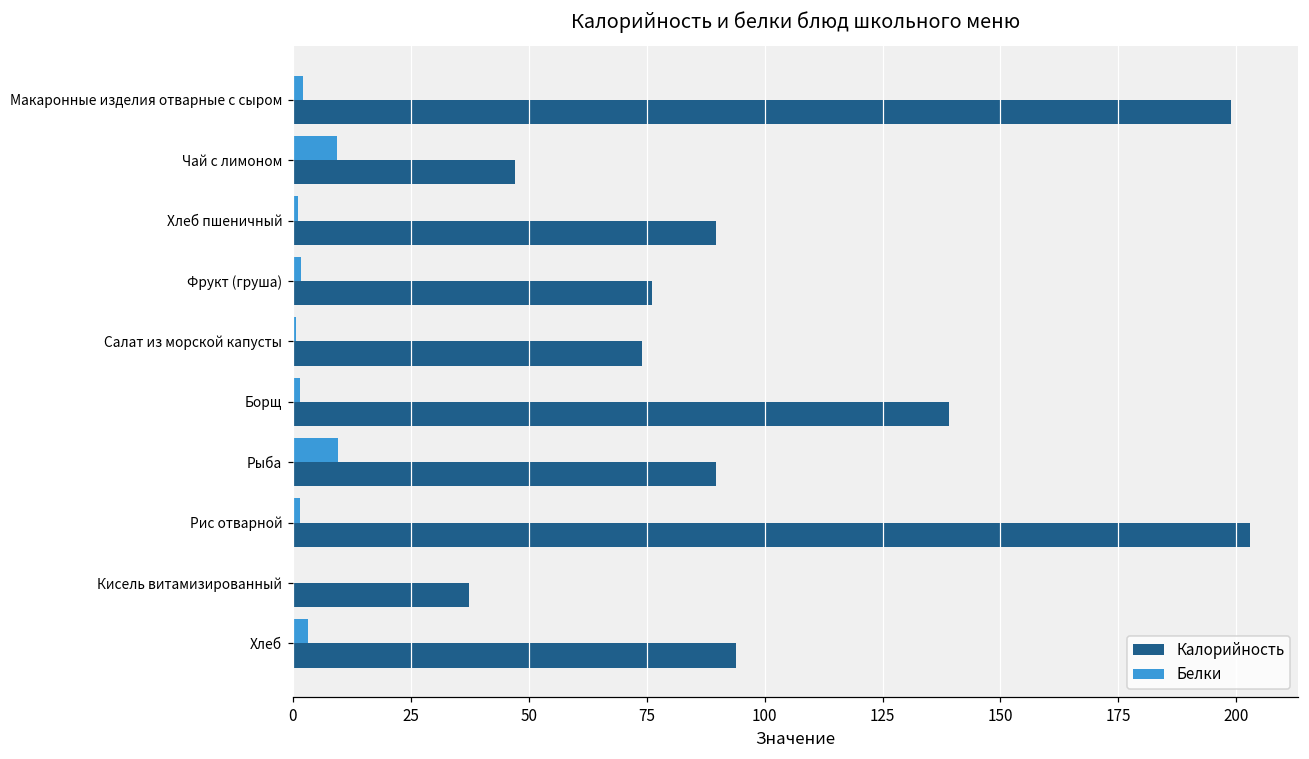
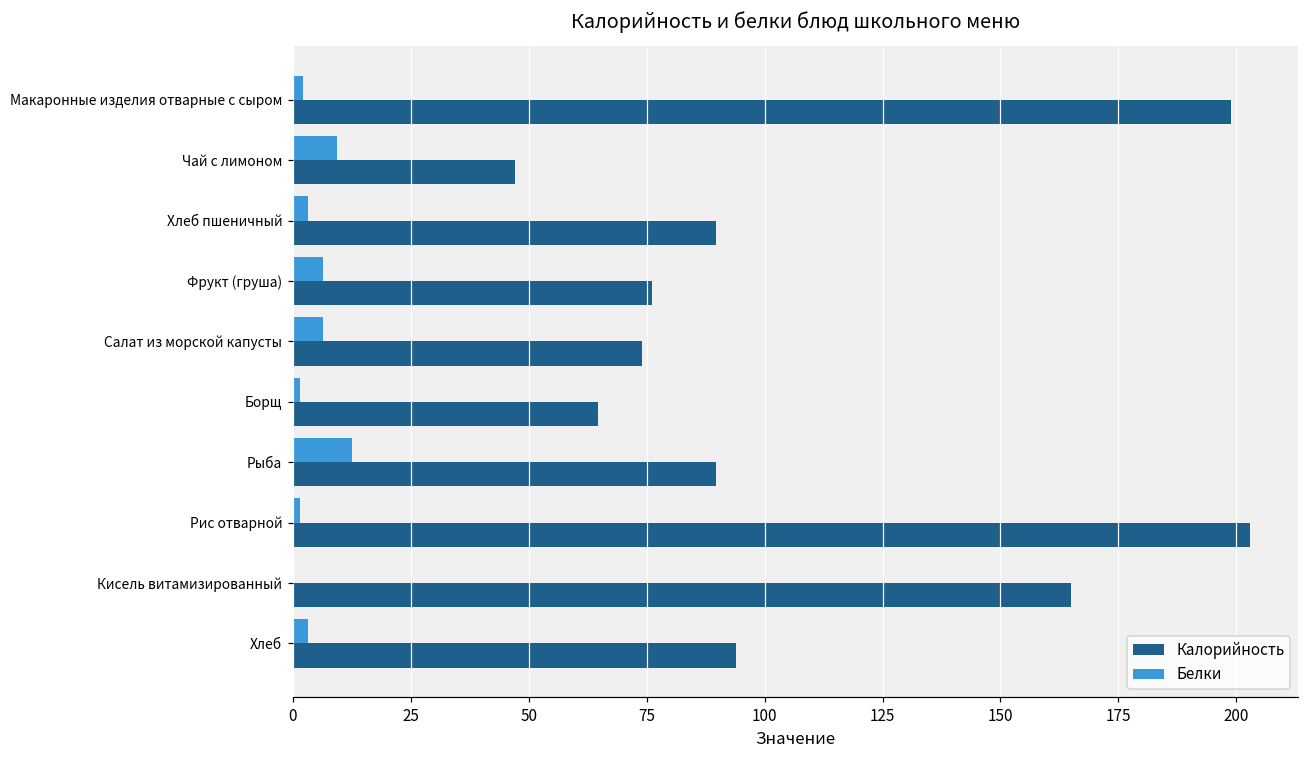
  {
    "Калорийность": {
      "Макаронные изделия отварные с сыром": 199,
      "Чай с лимоном": 47,
      "Хлеб пшеничный": 90,
      "Фрукт (груша)": 76,
      "Салат из морской капусты": 74,
-     "Борщ": 139,
+     "Борщ": 65,
      "Рыба": 90,
      "Рис отварной": 203,
-     "Кисель витамизированный": 37,
+     "Кисель витамизированный": 165,
      "Хлеб": 94
    },
    "Белки": {
      "Макаронные изделия отварные с сыром": 2,
      "Чай с лимоном": 9,
-     "Хлеб пшеничный": 1,
-     "Фрукт (груша)": 2,
-     "Салат из морской капусты": 1,
+     "Хлеб пшеничный": 3,
+     "Фрукт (груша)": 6,
+     "Салат из морской капусты": 6,
      "Борщ": 1,
-     "Рыба": 10,
+     "Рыба": 13,
      "Рис отварной": 1,
      "Кисель витамизированный": 0,
      "Хлеб": 3
    }
  }
